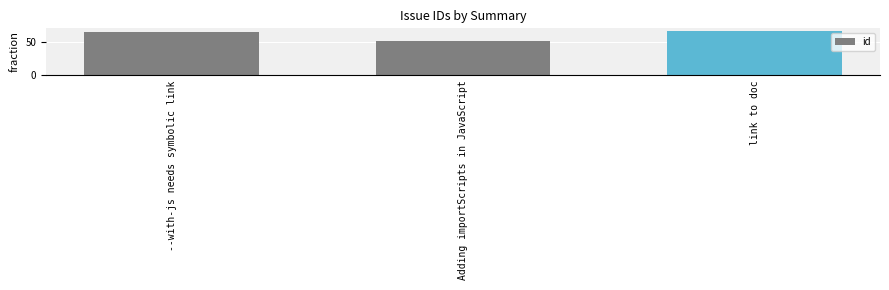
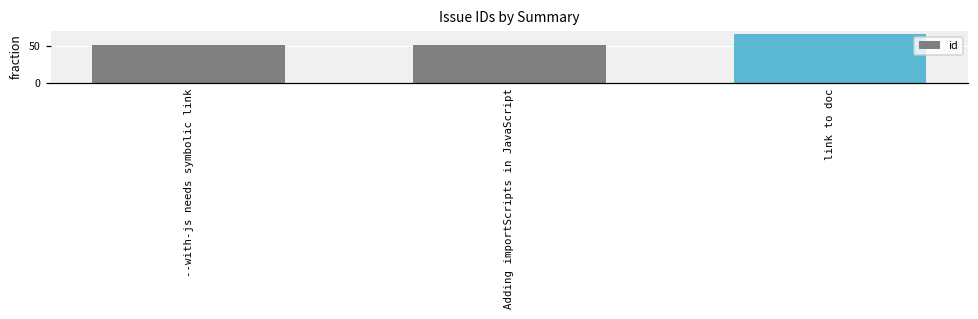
  {
-   "--with-js needs symbolic link": 70,
+   "--with-js needs symbolic link": 50,
    "Adding importScripts in JavaScript": 50,
    "link to doc": 70
  }
